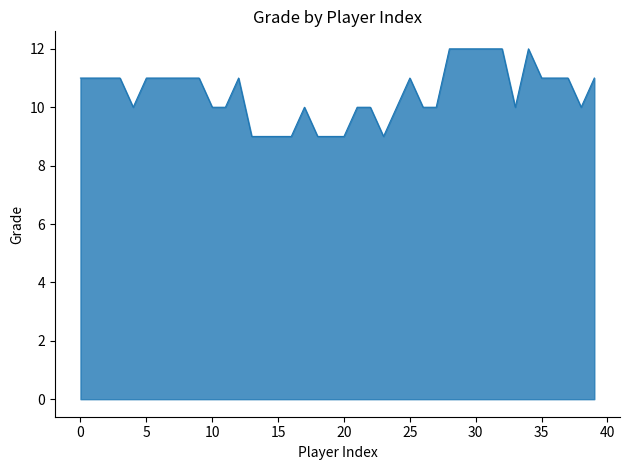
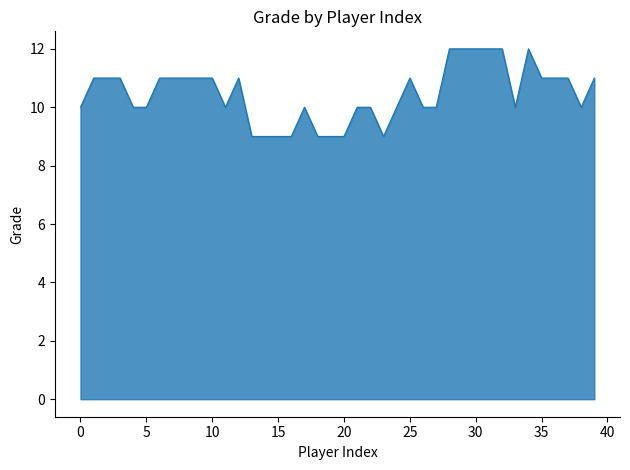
  {
-   "0": 11,
-   "5": 11,
-   "10": 10,
+   "0": 10,
+   "5": 10,
+   "10": 11,
    "15": 9,
    "20": 9,
    "25": 11,
    "30": 12,
    "35": 11
  }
